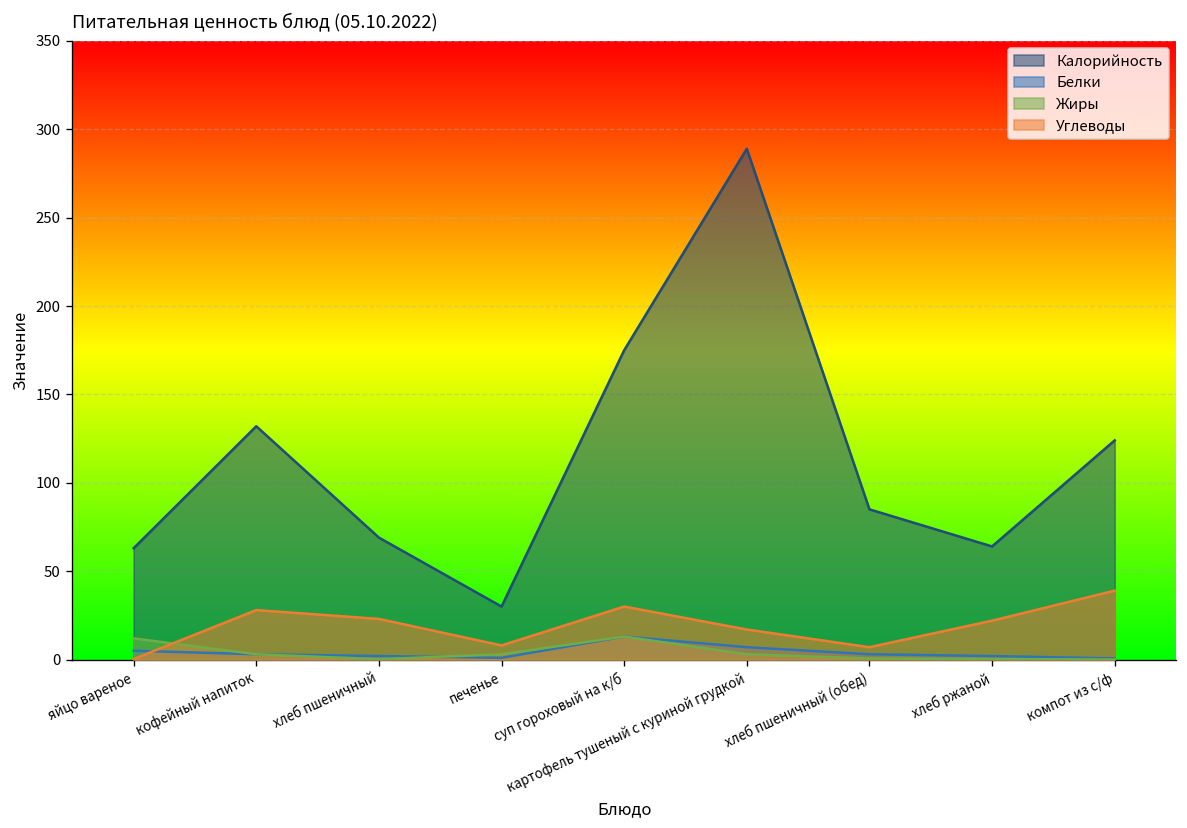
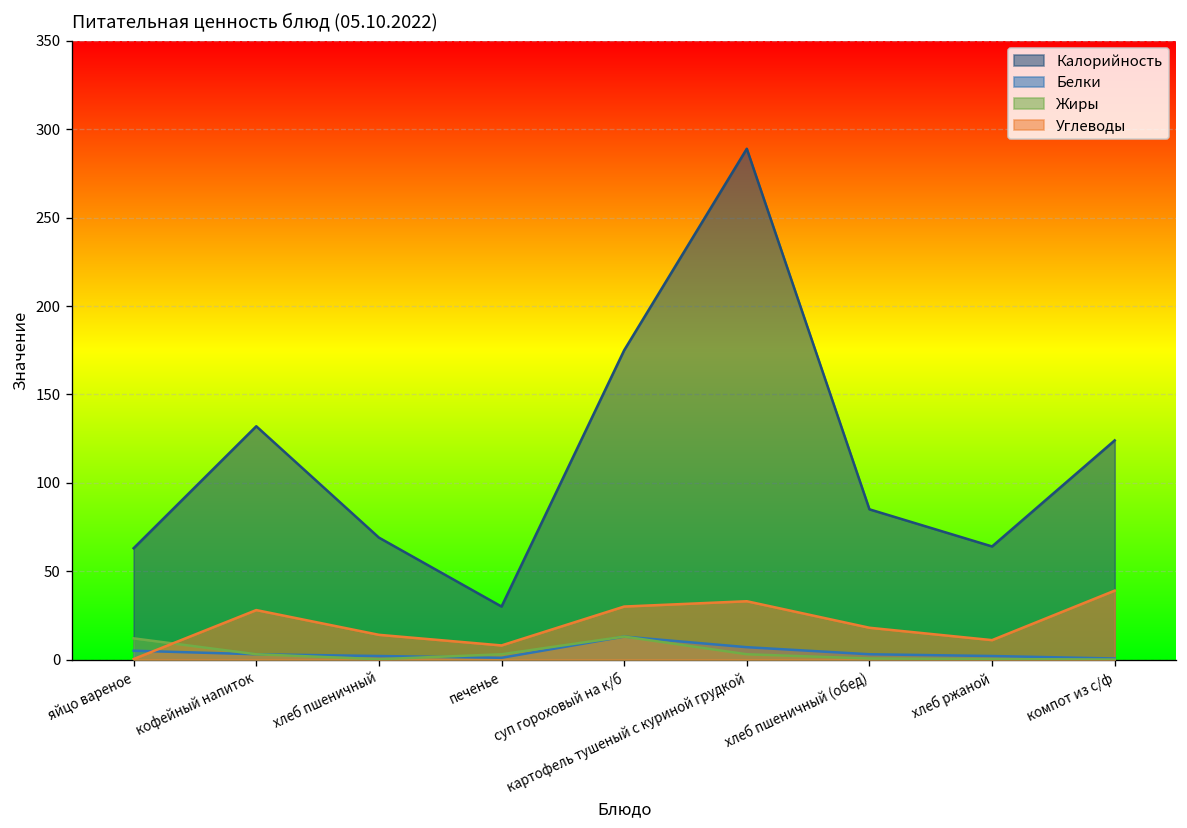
  {
    "Жиры": {
      "яйцо вареное": 12,
      "хлеб пшеничный": 0,
      "печенье": 3,
      "картофель тушеный с куриной грудкой": 3,
      "хлеб пшеничный (обед)": 1
    },
    "Углеводы": {
      "яйцо вареное": 0,
      "кофейный напиток": 28,
-     "хлеб пшеничный": 23,
+     "хлеб пшеничный": 14,
      "печенье": 8,
      "суп гороховый на к/б": 30,
-     "картофель тушеный с куриной грудкой": 17,
-     "хлеб пшеничный (обед)": 7,
-     "хлеб ржаной": 22,
+     "картофель тушеный с куриной грудкой": 33,
+     "хлеб пшеничный (обед)": 18,
+     "хлеб ржаной": 11,
      "компот из с/ф": 39
    }
  }
